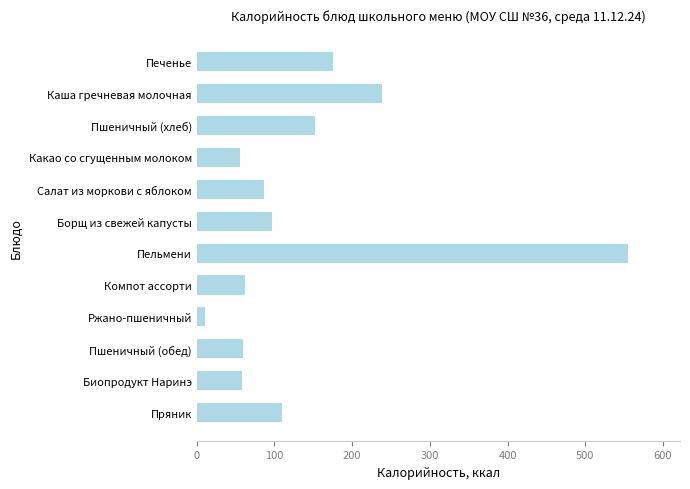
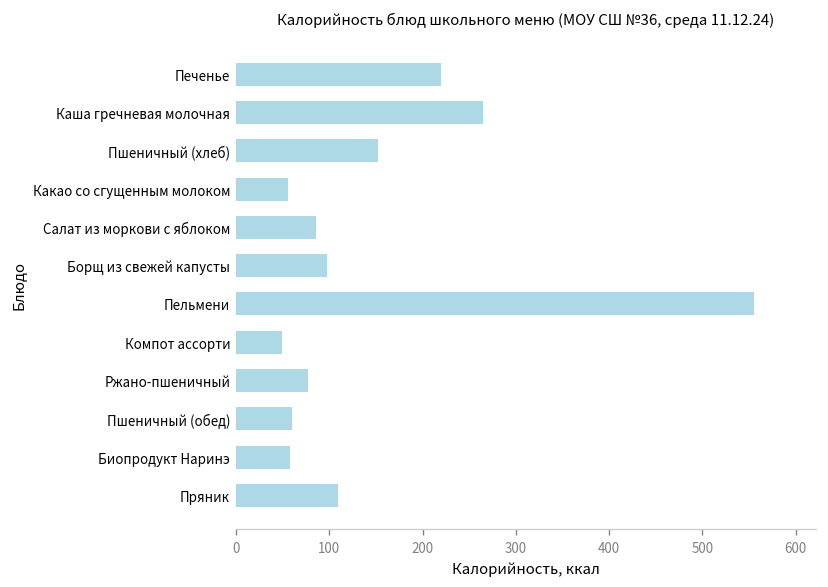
  {
-   "Печенье": 180,
-   "Каша гречневая молочная": 240,
+   "Печенье": 220,
+   "Каша гречневая молочная": 270,
    "Пшеничный (хлеб)": 150,
    "Какао со сгущенным молоком": 60,
    "Салат из моркови с яблоком": 90,
    "Борщ из свежей капусты": 100,
    "Пельмени": 560,
-   "Компот ассорти": 60,
-   "Ржано-пшеничный": 10,
+   "Компот ассорти": 50,
+   "Ржано-пшеничный": 80,
    "Пшеничный (обед)": 60,
    "Биопродукт Наринэ": 60,
    "Пряник": 110
  }
